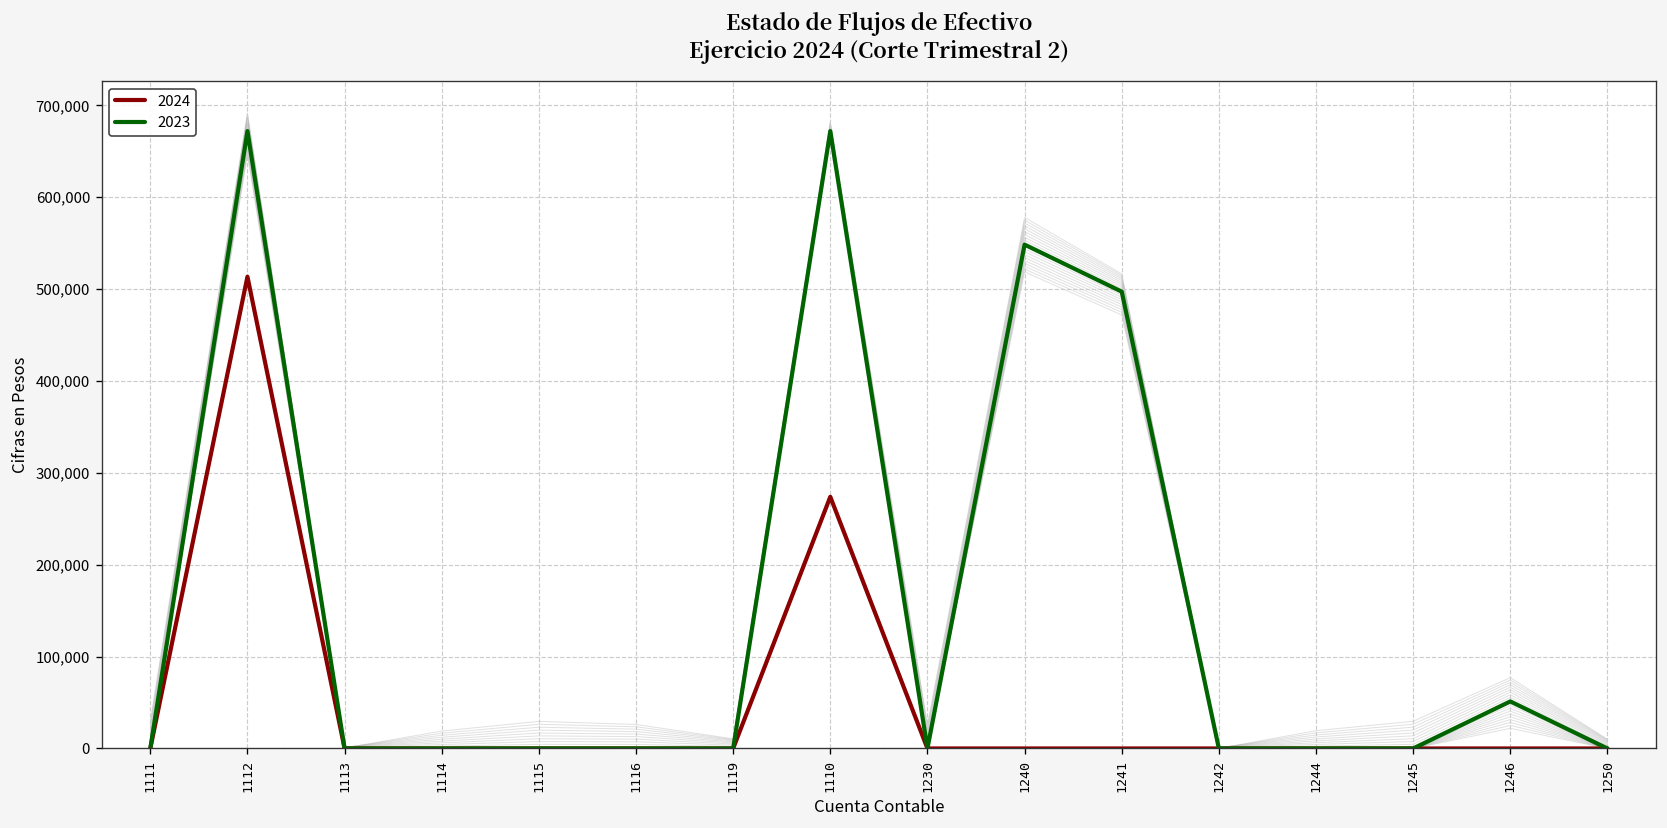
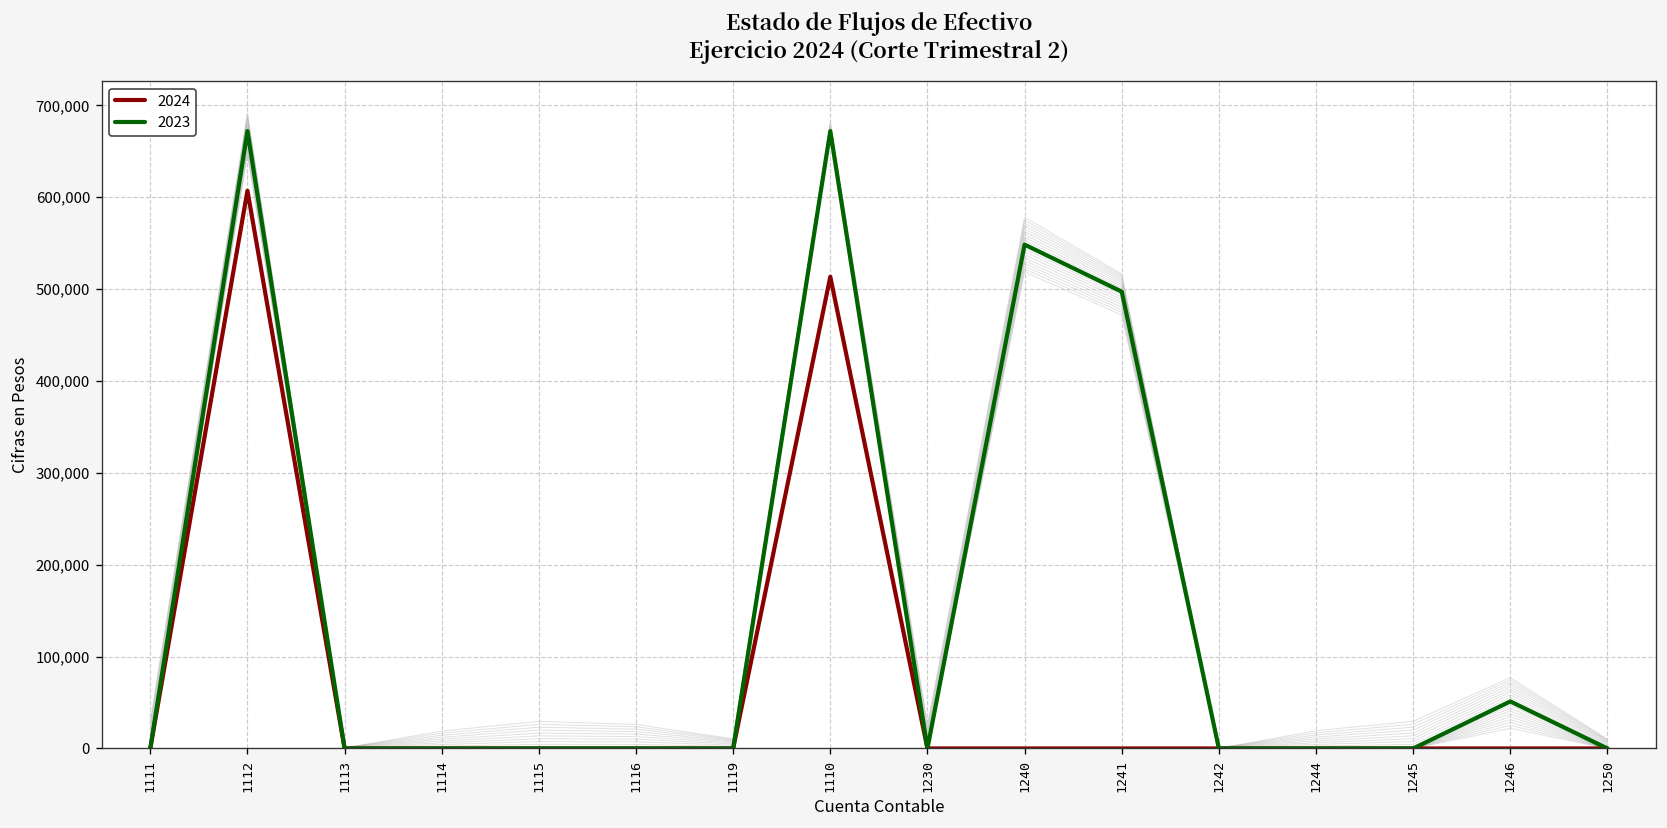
  {
    "2024": {
-     "1112": "510,000",
-     "1110": "270,000",
+     "1112": "610,000",
+     "1110": "510,000",
      "1240": "0",
      "1241": "0",
      "1246": "0"
    }
  }
